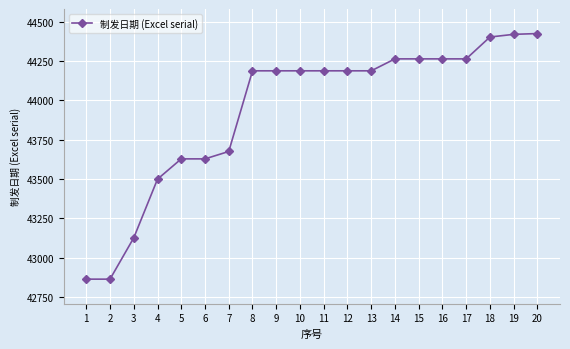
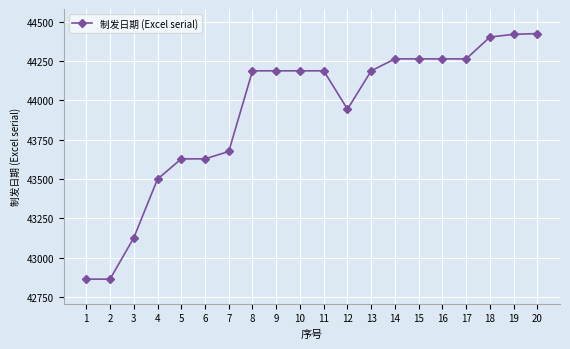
  {
    "1": 42860,
    "2": 42860,
    "3": 43130,
    "4": 43500,
    "5": 43630,
    "6": 43630,
    "7": 43680,
    "8": 44190,
    "9": 44190,
    "10": 44190,
    "11": 44190,
-   "12": 44190,
+   "12": 43940,
    "13": 44190,
    "14": 44260,
    "15": 44260,
    "16": 44260,
    "17": 44260,
    "18": 44400,
    "19": 44420,
    "20": 44430
  }
